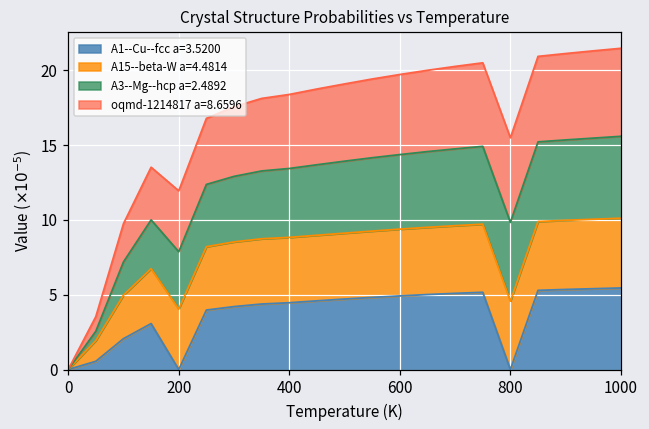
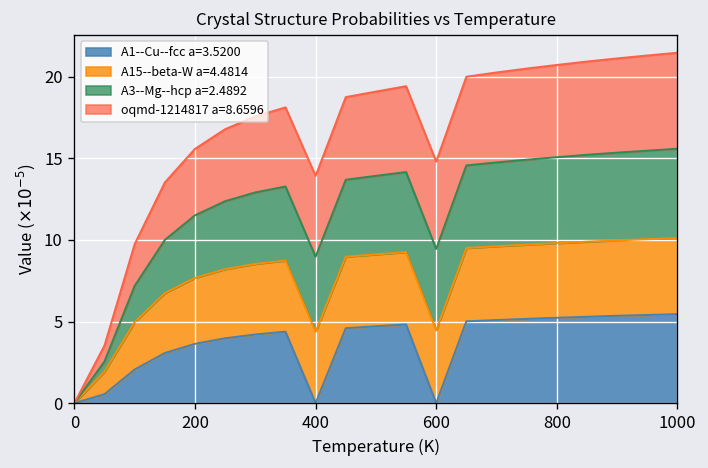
  {
    "A1--Cu--fcc a=3.5200": {
-     "200": 0.0,
-     "400": 4.5,
-     "600": 4.9,
-     "800": 0.0,
+     "200": 3.6,
+     "400": 0.0,
+     "600": 0.0,
+     "800": 5.2,
      "1000": 5.5
    },
    "A15--beta-W a=4.4814": {
      "200": 4.0,
      "400": 4.4,
      "600": 4.5,
      "800": 4.6,
      "1000": 4.7
    },
    "A3--Mg--hcp a=2.4892": {
      "200": 3.8,
      "400": 4.6,
      "600": 5.0,
      "800": 5.3,
      "1000": 5.5
    },
    "oqmd-1214817 a=8.6596": {
      "200": 4.1,
      "400": 4.9,
      "600": 5.4,
      "800": 5.7,
      "1000": 5.9
    }
  }
